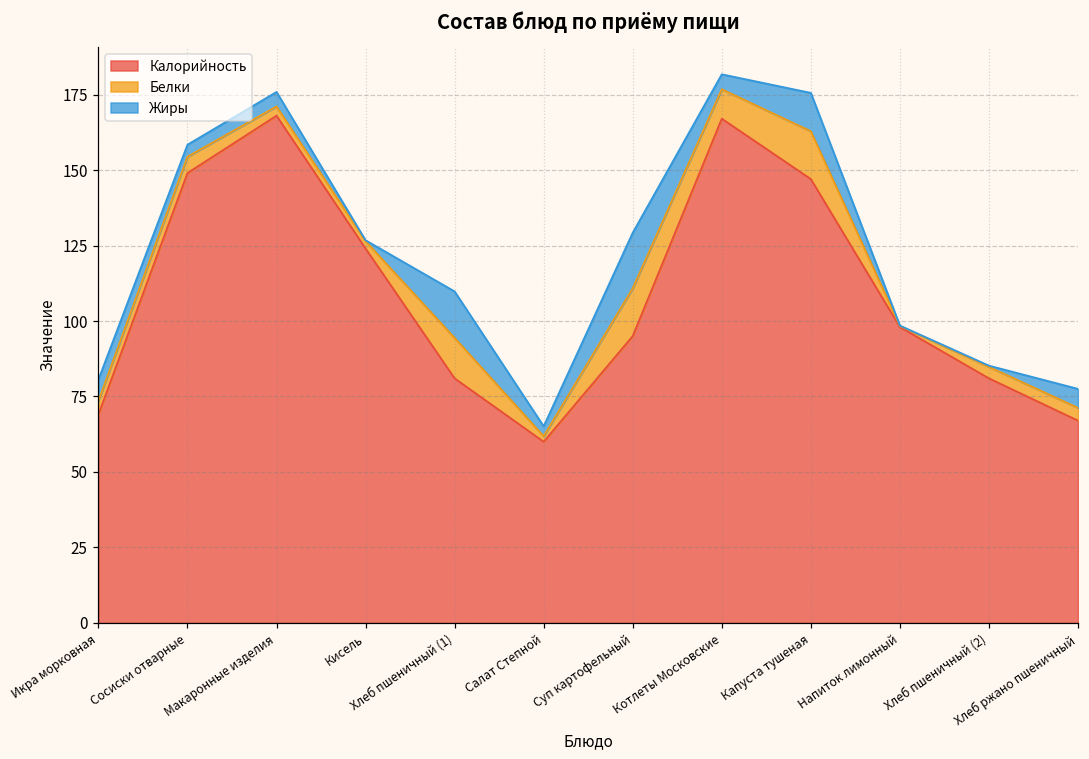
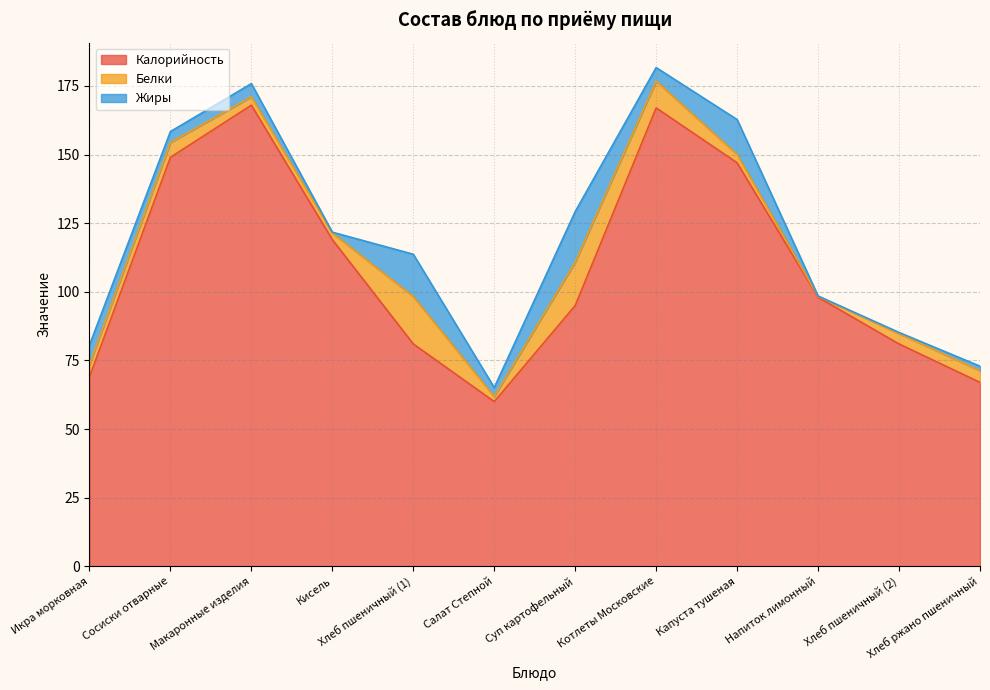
  {
    "Калорийность": {
      "Икра морковная": 69,
      "Сосиски отварные": 149,
      "Макаронные изделия": 168,
-     "Кисель": 124,
+     "Кисель": 119,
      "Хлеб пшеничный (1)": 81,
      "Салат Степной": 60,
      "Суп картофельный": 95,
      "Котлеты Московские": 167,
      "Капуста тушеная": 147,
      "Хлеб пшеничный (2)": 81,
      "Хлеб ржано пшеничный": 67
    },
    "Белки": {
      "Икра морковная": 5,
      "Сосиски отварные": 5,
      "Макаронные изделия": 3,
-     "Хлеб пшеничный (1)": 13,
+     "Хлеб пшеничный (1)": 17,
      "Салат Степной": 2,
      "Суп картофельный": 16,
      "Котлеты Московские": 10,
-     "Капуста тушеная": 16,
+     "Капуста тушеная": 3,
      "Хлеб ржано пшеничный": 4
    },
    "Жиры": {
      "Икра морковная": 7,
      "Сосиски отварные": 4,
      "Макаронные изделия": 5,
      "Хлеб пшеничный (1)": 15,
      "Салат Степной": 3,
      "Суп картофельный": 18,
      "Котлеты Московские": 5,
      "Капуста тушеная": 13,
-     "Хлеб ржано пшеничный": 6
+     "Хлеб ржано пшеничный": 2
    }
  }
